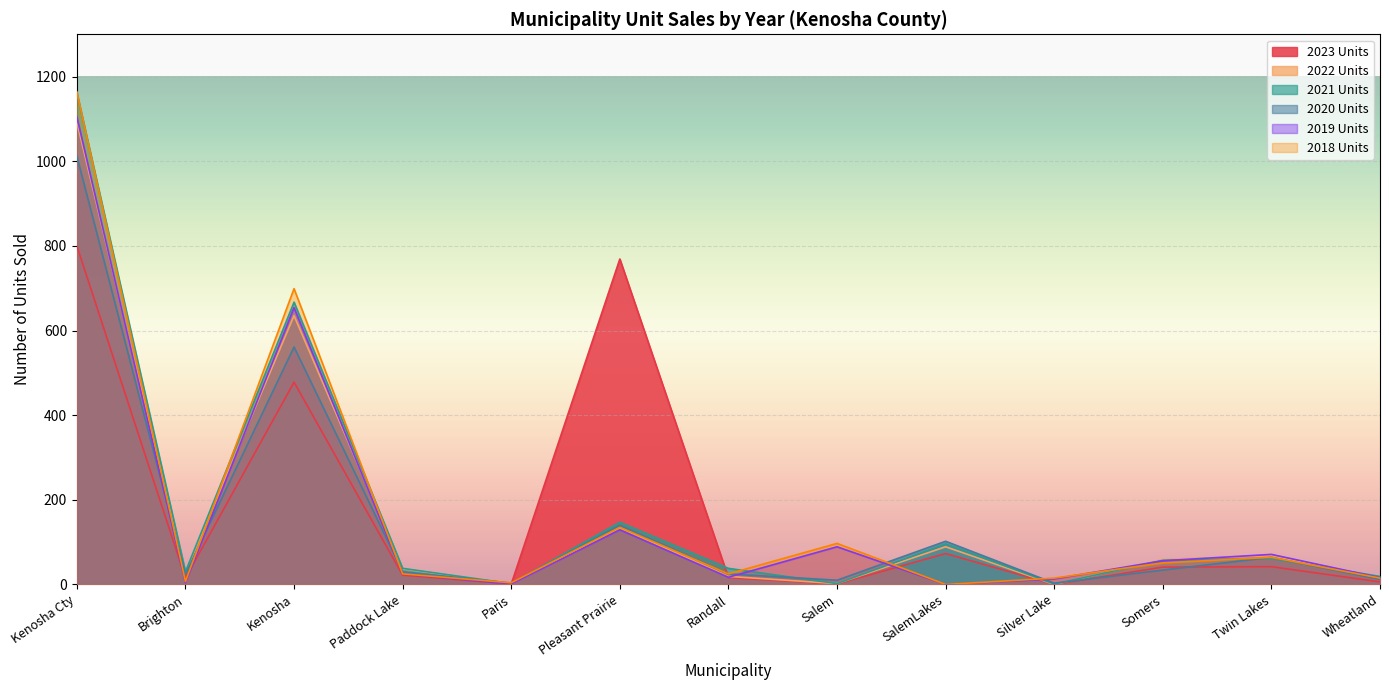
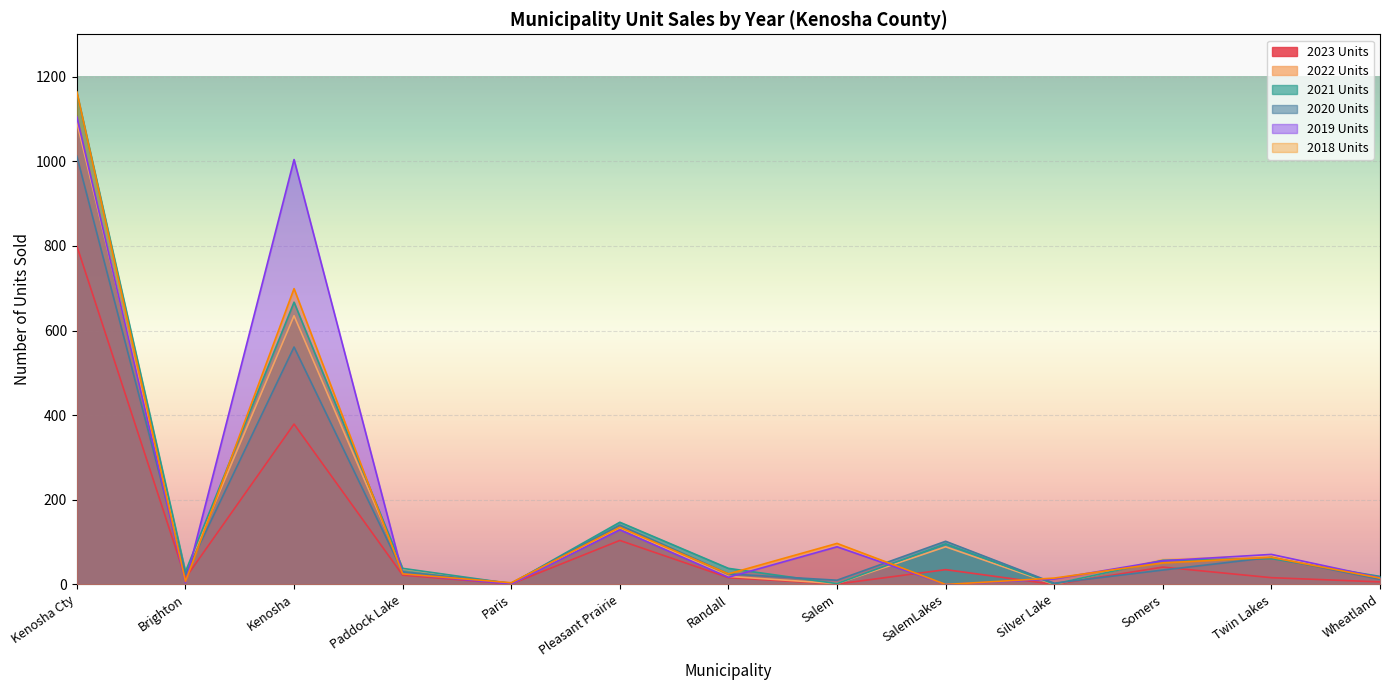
  {
    "2023 Units": {
      "Kenosha Cty": 800,
      "Brighton": 20,
-     "Kenosha": 480,
-     "Pleasant Prairie": 770,
-     "SalemLakes": 70,
+     "Kenosha": 380,
+     "Pleasant Prairie": 100,
+     "SalemLakes": 40,
      "Somers": 40,
-     "Twin Lakes": 40
+     "Twin Lakes": 20
    },
    "2019 Units": {
      "Kenosha Cty": 1110,
-     "Kenosha": 650,
+     "Kenosha": 1000,
      "Salem": 90
    }
  }
